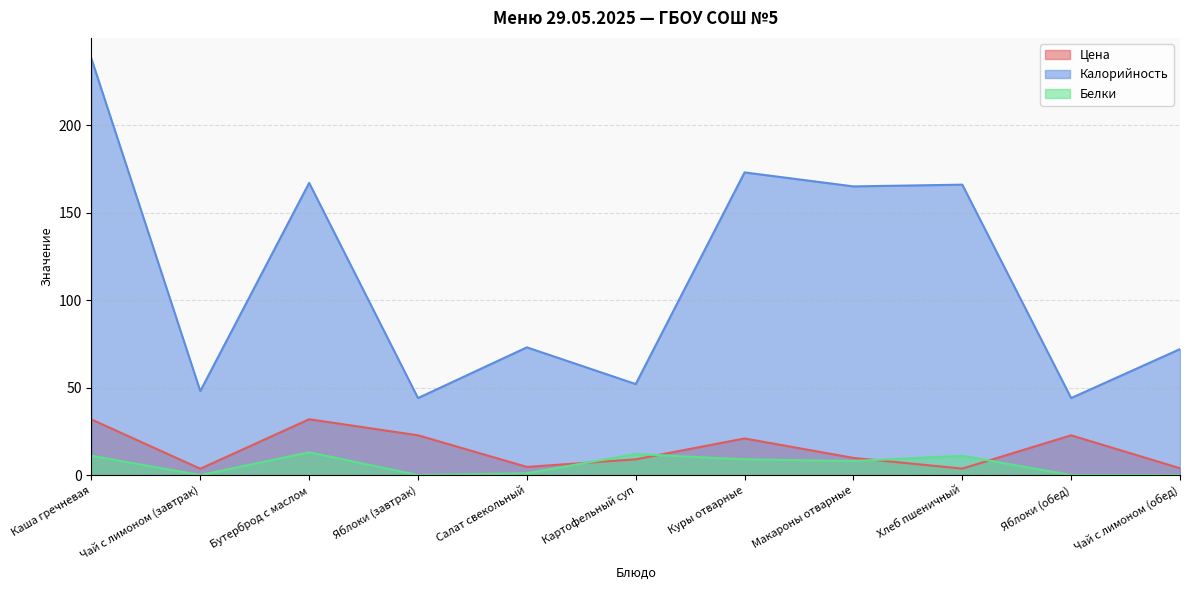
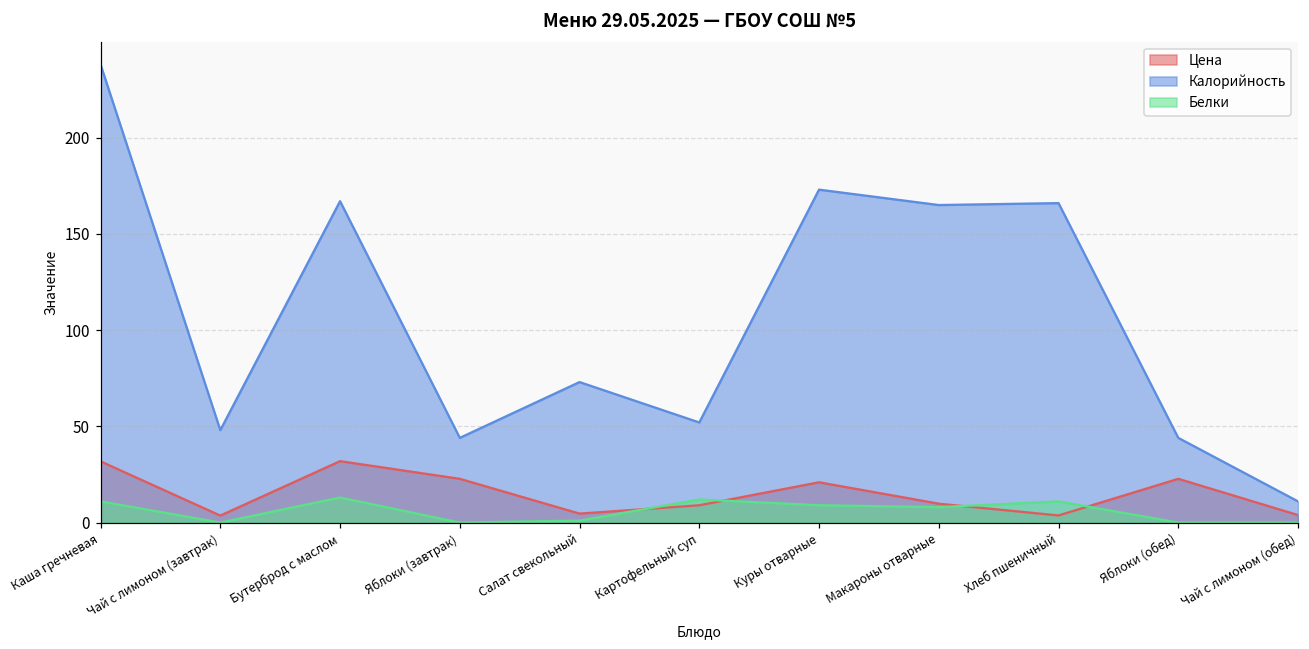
  {
    "Цена": {
      "Каша гречневая": 32,
      "Чай с лимоном (завтрак)": 4,
      "Бутерброд с маслом": 32,
      "Яблоки (завтрак)": 23,
      "Салат свекольный": 5,
      "Картофельный суп": 9,
      "Куры отварные": 21,
      "Макароны отварные": 10,
      "Хлеб пшеничный": 4,
      "Яблоки (обед)": 23,
      "Чай с лимоном (обед)": 4
    },
    "Калорийность": {
      "Каша гречневая": 238,
      "Чай с лимоном (завтрак)": 48,
      "Бутерброд с маслом": 167,
      "Яблоки (завтрак)": 44,
      "Салат свекольный": 73,
      "Картофельный суп": 52,
      "Куры отварные": 173,
      "Макароны отварные": 165,
      "Хлеб пшеничный": 166,
      "Яблоки (обед)": 44,
-     "Чай с лимоном (обед)": 72
+     "Чай с лимоном (обед)": 11
    },
    "Белки": {
      "Каша гречневая": 11,
      "Чай с лимоном (завтрак)": 0,
      "Бутерброд с маслом": 13,
      "Яблоки (завтрак)": 0,
      "Салат свекольный": 1,
      "Картофельный суп": 12,
      "Куры отварные": 9,
      "Макароны отварные": 8,
      "Хлеб пшеничный": 11,
      "Яблоки (обед)": 0,
      "Чай с лимоном (обед)": 0
    }
  }
